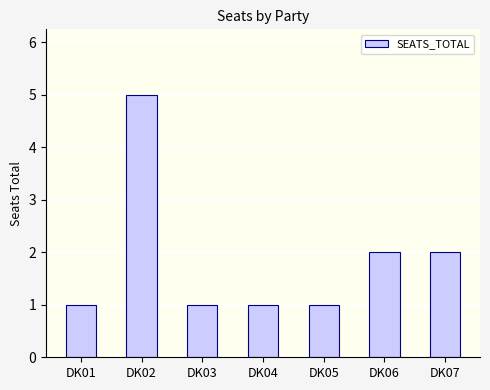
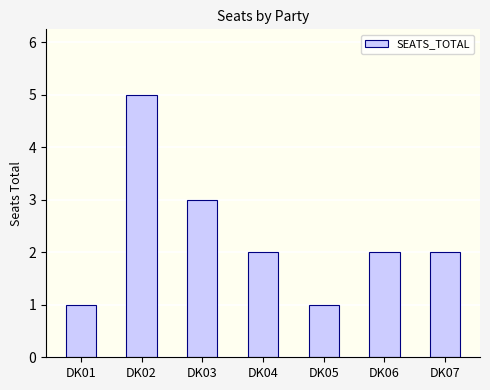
  {
    "DK01": 1,
    "DK02": 5,
-   "DK03": 1,
-   "DK04": 1,
+   "DK03": 3,
+   "DK04": 2,
    "DK05": 1,
    "DK06": 2,
    "DK07": 2
  }
